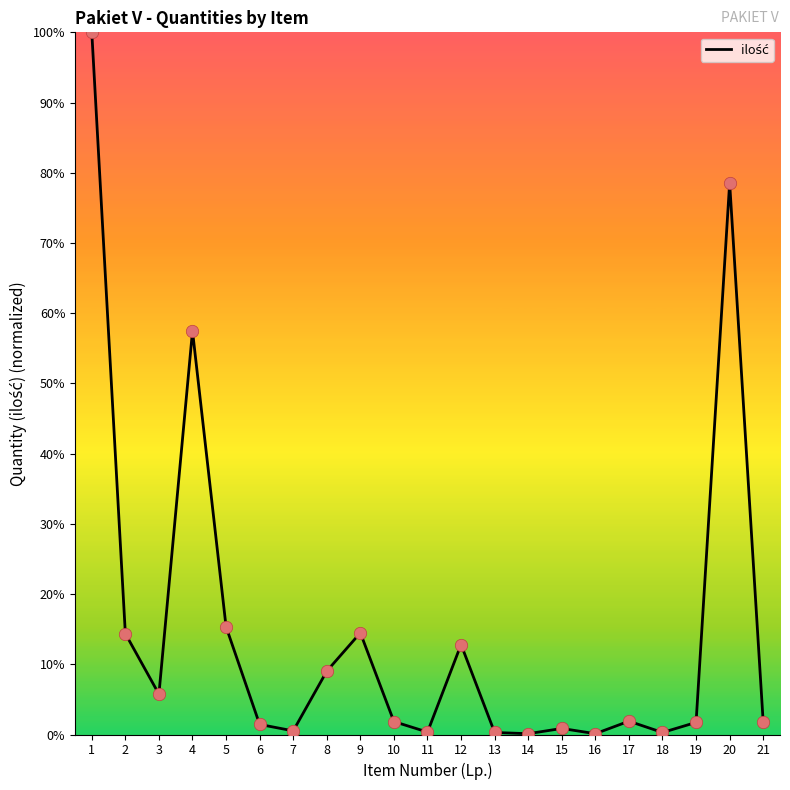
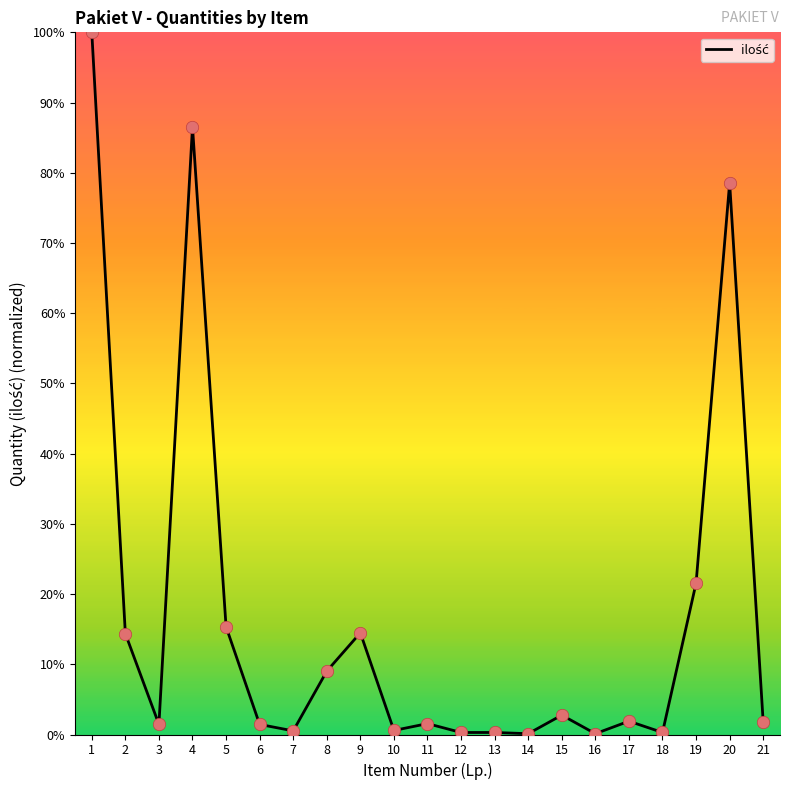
  {
    "1": "100%",
    "2": "14%",
-   "3": "6%",
-   "4": "57%",
+   "3": "1%",
+   "4": "87%",
    "5": "15%",
    "6": "1%",
    "7": "1%",
    "8": "9%",
    "9": "14%",
-   "10": "2%",
-   "11": "0%",
-   "12": "13%",
+   "10": "1%",
+   "11": "2%",
+   "12": "0%",
    "13": "0%",
    "14": "0%",
-   "15": "1%",
+   "15": "3%",
    "16": "0%",
    "17": "2%",
    "18": "0%",
-   "19": "2%",
+   "19": "22%",
    "20": "79%",
    "21": "2%"
  }
